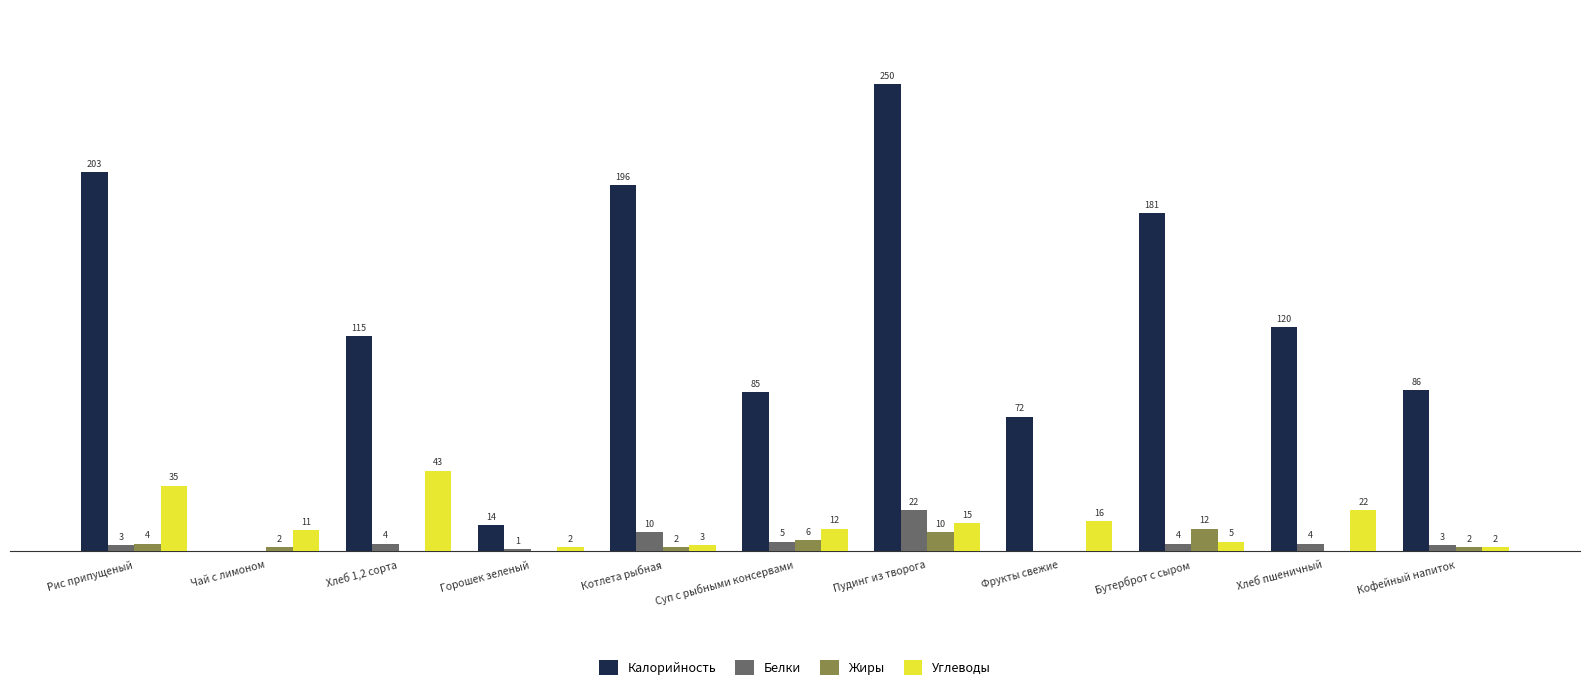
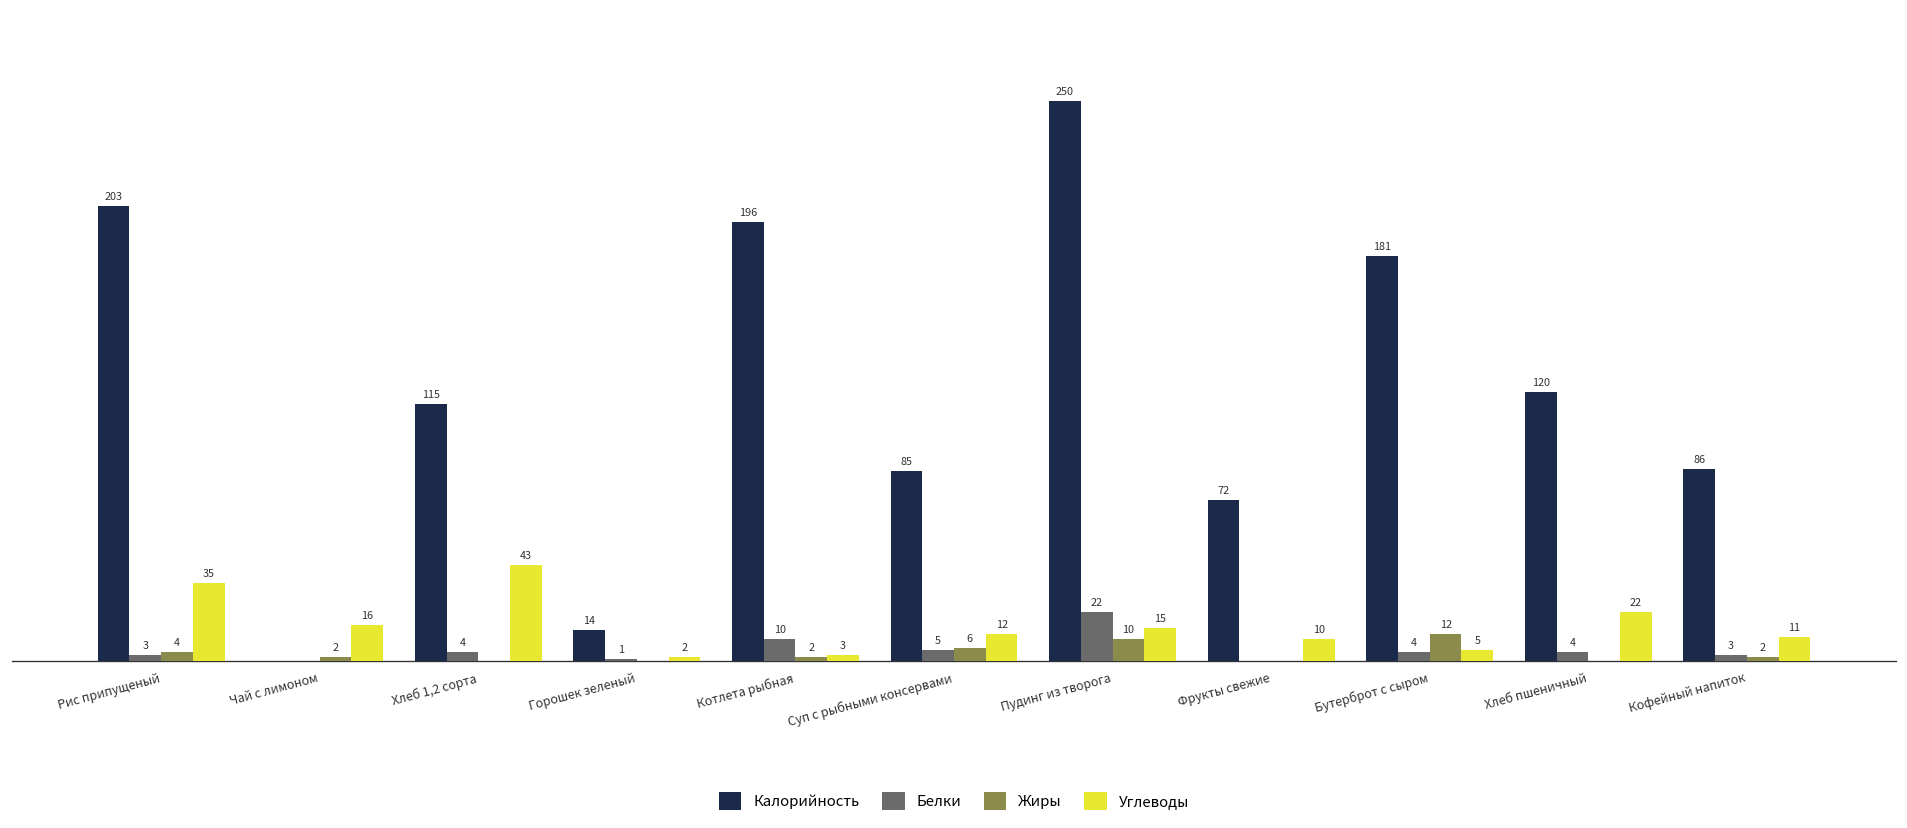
  {
    "Калорийность": {
      "Рис припущеный": 203,
      "Хлеб 1,2 сорта": 115,
      "Горошек зеленый": 14,
      "Котлета рыбная": 196,
      "Суп с рыбными консервами": 85,
      "Пудинг из творога": 250,
      "Фрукты свежие": 72,
      "Бутерброт с сыром": 181,
      "Хлеб пшеничный": 120,
      "Кофейный напиток": 86
    },
    "Углеводы": {
      "Рис припущеный": 35,
-     "Чай с лимоном": 11,
+     "Чай с лимоном": 16,
      "Хлеб 1,2 сорта": 43,
      "Горошек зеленый": 2,
      "Котлета рыбная": 3,
      "Суп с рыбными консервами": 12,
      "Пудинг из творога": 15,
-     "Фрукты свежие": 16,
+     "Фрукты свежие": 10,
      "Бутерброт с сыром": 5,
      "Хлеб пшеничный": 22,
-     "Кофейный напиток": 2
+     "Кофейный напиток": 11
    }
  }
